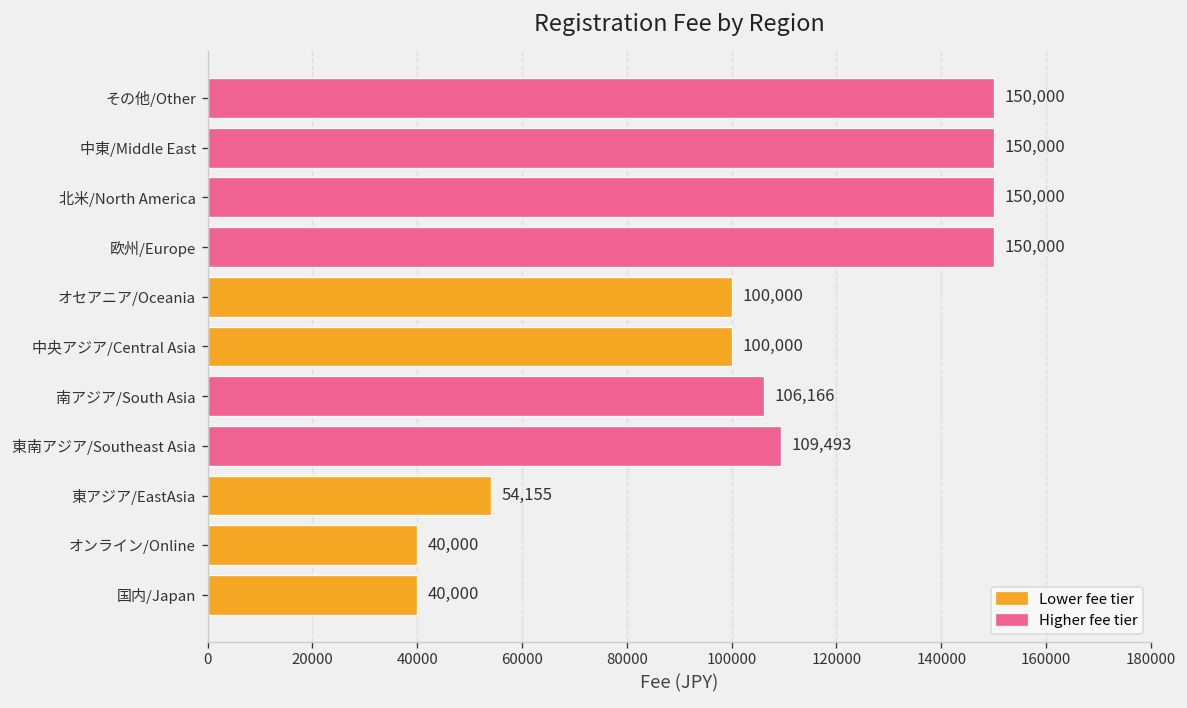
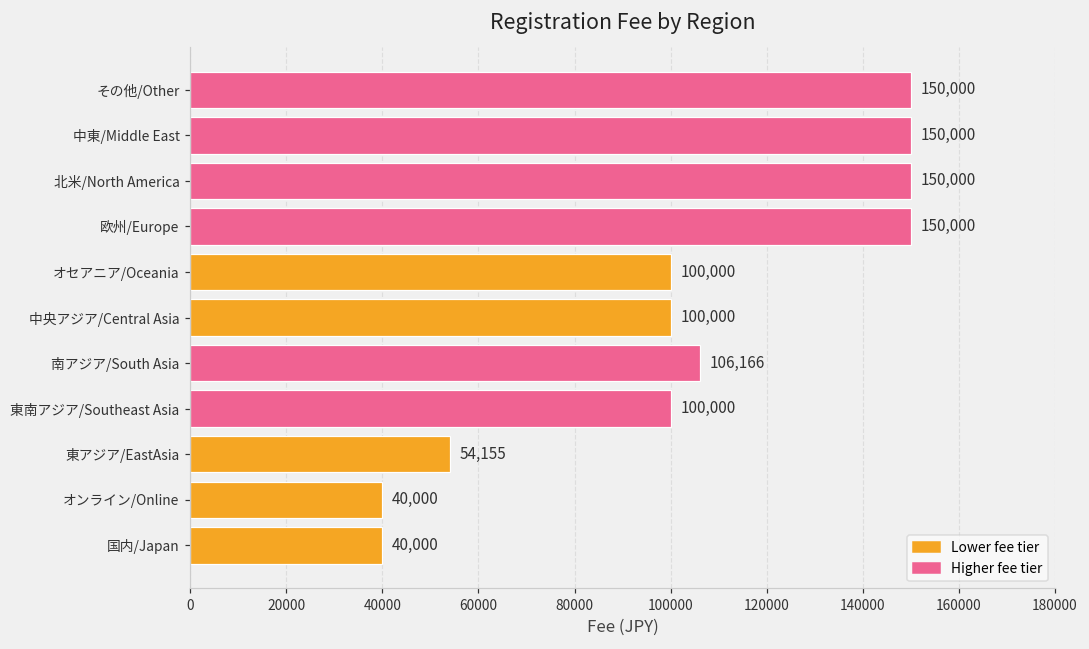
  {
    "その他/Other": "150,000",
    "中東/Middle East": "150,000",
    "北米/North America": "150,000",
    "欧州/Europe": "150,000",
    "オセアニア/Oceania": "100,000",
    "中央アジア/Central Asia": "100,000",
    "南アジア/South Asia": "106,166",
-   "東南アジア/Southeast Asia": "109,493",
+   "東南アジア/Southeast Asia": "100,000",
    "東アジア/EastAsia": "54,155",
    "オンライン/Online": "40,000",
    "国内/Japan": "40,000"
  }
